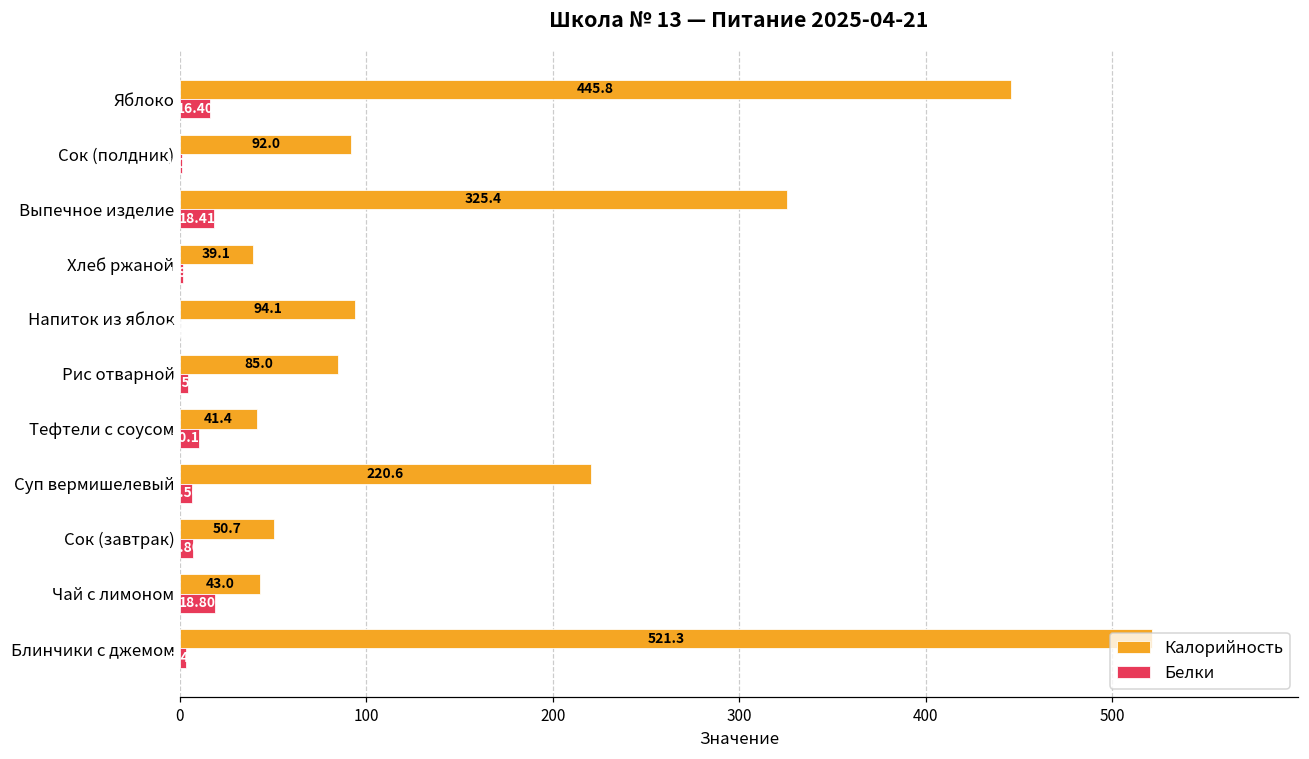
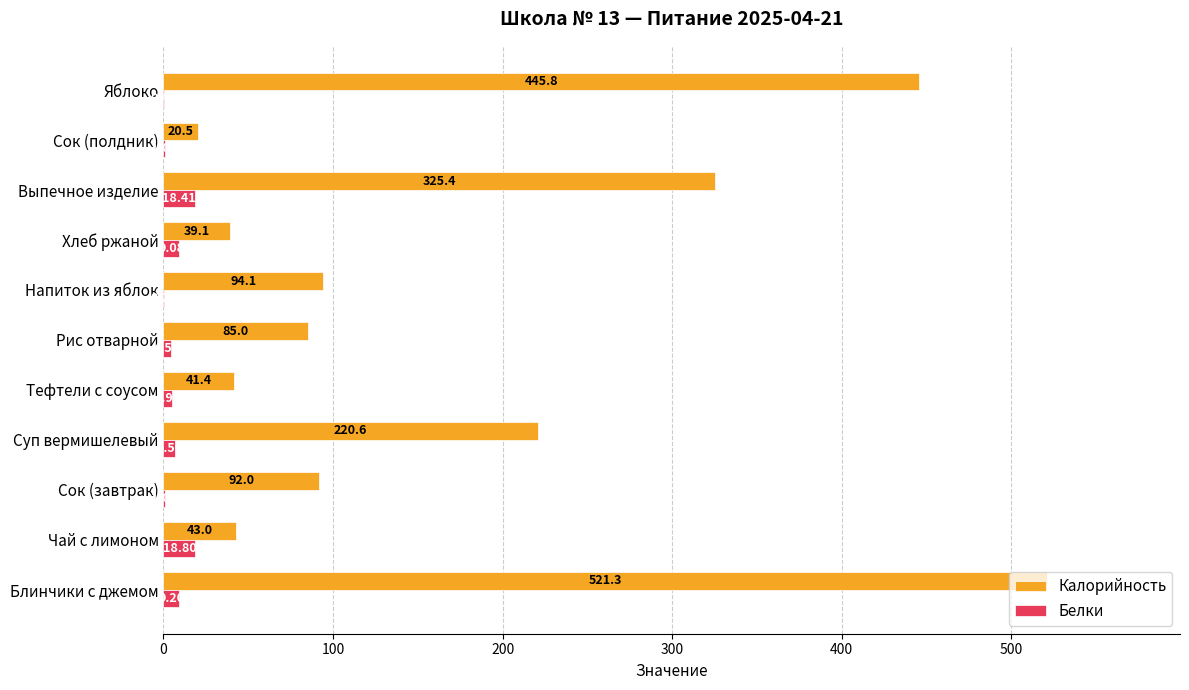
  {
    "Калорийность": {
      "Яблоко": 445.8,
-     "Сок (полдник)": 92.0,
+     "Сок (полдник)": 20.5,
      "Выпечное изделие": 325.4,
      "Хлеб ржаной": 39.1,
      "Напиток из яблок": 94.1,
      "Рис отварной": 85.0,
      "Тефтели с соусом": 41.4,
      "Суп вермишелевый": 220.6,
-     "Сок (завтрак)": 50.7,
+     "Сок (завтрак)": 92.0,
      "Чай с лимоном": 43.0
    },
    "Белки": {
-     "Яблоко": 16,
-     "Хлеб ржаной": 2,
+     "Яблоко": 0,
+     "Хлеб ржаной": 9,
      "Рис отварной": 5,
-     "Тефтели с соусом": 10,
+     "Тефтели с соусом": 5,
      "Суп вермишелевый": 7,
-     "Сок (завтрак)": 7,
-     "Блинчики с джемом": 3
+     "Сок (завтрак)": 1,
+     "Блинчики с джемом": 9
    }
  }
